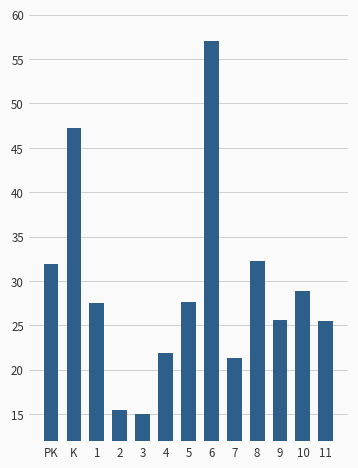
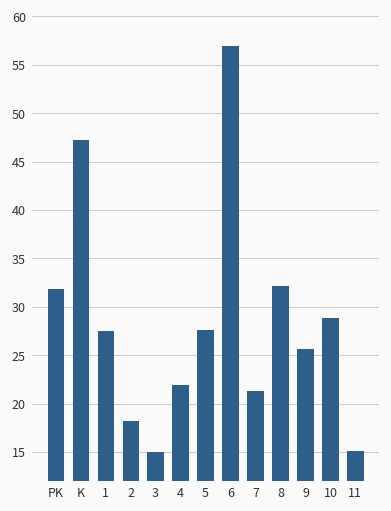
  {
    "PK": 32,
    "K": 47,
    "1": 27,
-   "2": 16,
+   "2": 18,
    "3": 15,
    "4": 22,
    "5": 28,
    "6": 57,
    "7": 21,
    "8": 32,
    "9": 26,
    "10": 29,
-   "11": 25
+   "11": 15
  }
